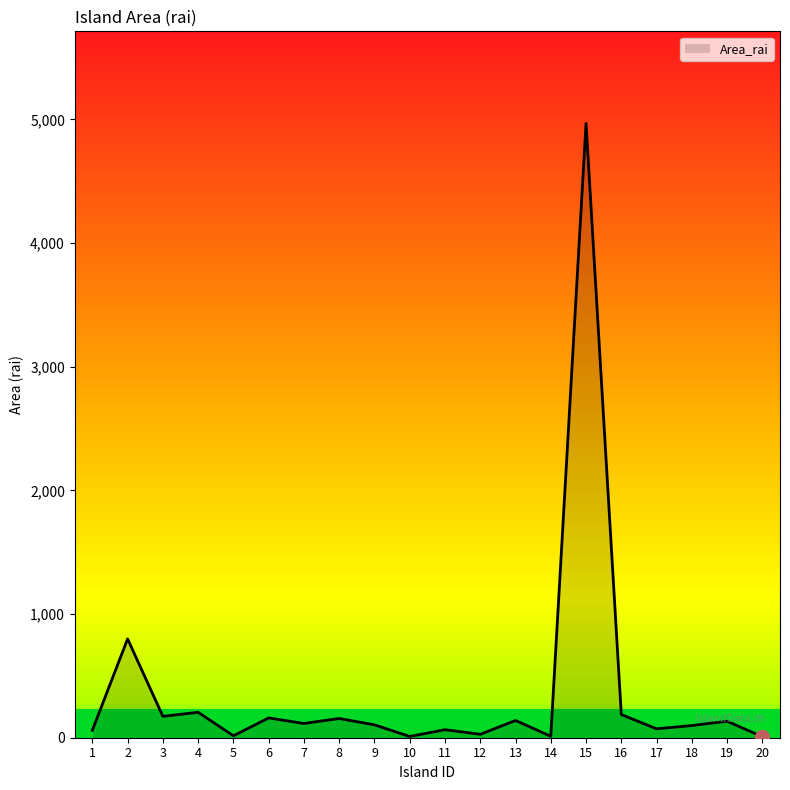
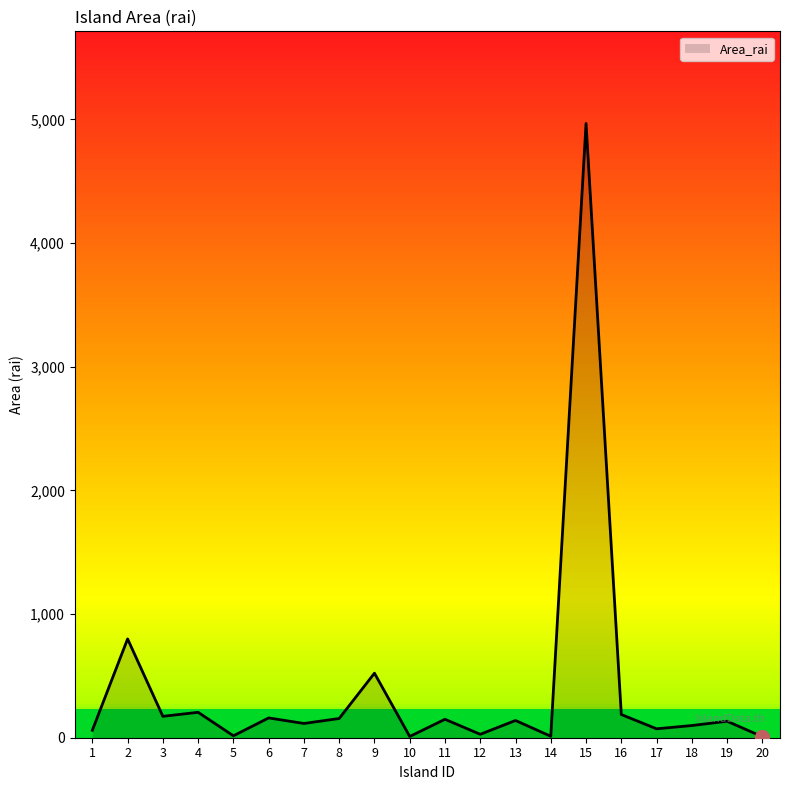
  {
    "Area_rai": {
      "1": "60",
      "2": "800",
      "3": "170",
      "4": "210",
      "5": "20",
      "6": "160",
      "7": "120",
      "8": "160",
-     "9": "100",
+     "9": "520",
      "10": "10",
-     "11": "60",
+     "11": "150",
      "12": "30",
      "13": "140",
      "14": "10",
      "15": "4,970",
      "16": "190",
      "17": "70",
      "18": "100",
      "19": "130"
    }
  }
